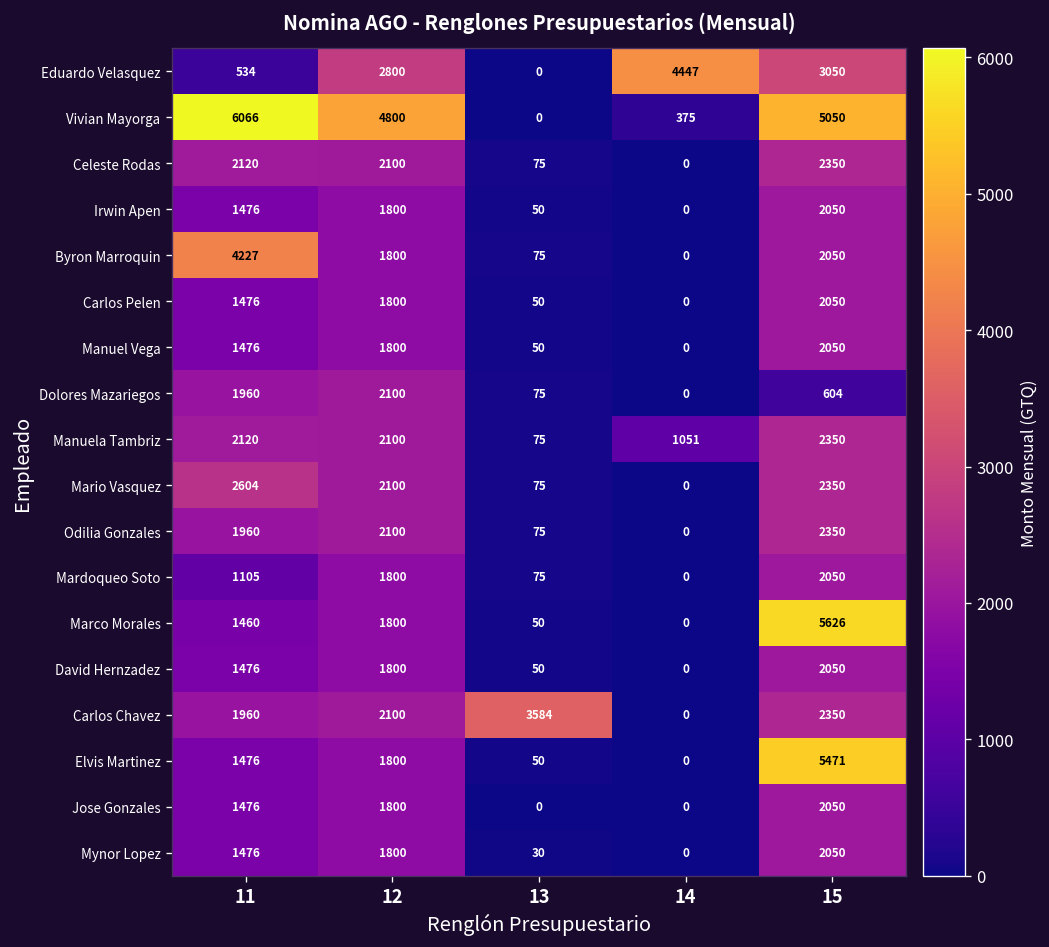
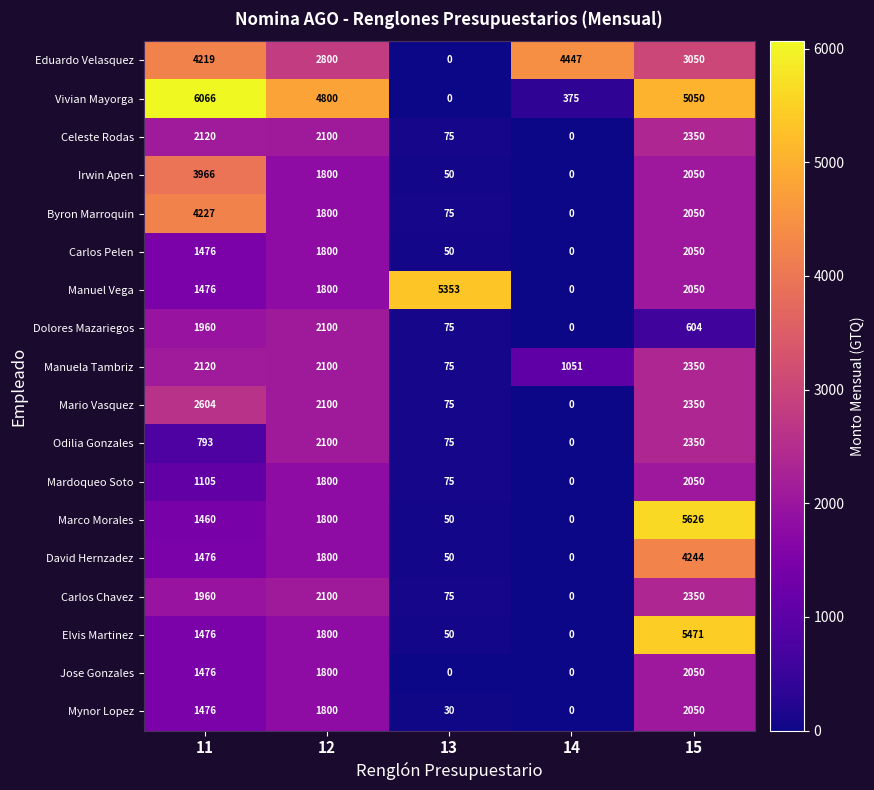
  {
    "Eduardo Velasquez": {
-     "11": 534,
+     "11": 4219,
      "12": 2800,
      "13": 0,
      "14": 4447,
      "15": 3050
    },
    "Vivian Mayorga": {
      "11": 6066,
      "12": 4800,
      "13": 0,
      "14": 375,
      "15": 5050
    },
    "Celeste Rodas": {
      "11": 2120,
      "12": 2100,
      "13": 75,
      "14": 0,
      "15": 2350
    },
    "Irwin Apen": {
-     "11": 1476,
+     "11": 3966,
      "12": 1800,
      "13": 50,
      "14": 0,
      "15": 2050
    },
    "Byron Marroquin": {
      "11": 4227,
      "12": 1800,
      "13": 75,
      "14": 0,
      "15": 2050
    },
    "Carlos Pelen": {
      "11": 1476,
      "12": 1800,
      "13": 50,
      "14": 0,
      "15": 2050
    },
    "Manuel Vega": {
      "11": 1476,
      "12": 1800,
-     "13": 50,
+     "13": 5353,
      "14": 0,
      "15": 2050
    },
    "Dolores Mazariegos": {
      "11": 1960,
      "12": 2100,
      "13": 75,
      "14": 0,
      "15": 604
    },
    "Manuela Tambriz": {
      "11": 2120,
      "12": 2100,
      "13": 75,
      "14": 1051,
      "15": 2350
    },
    "Mario Vasquez": {
      "11": 2604,
      "12": 2100,
      "13": 75,
      "14": 0,
      "15": 2350
    },
    "Odilia Gonzales": {
-     "11": 1960,
+     "11": 793,
      "12": 2100,
      "13": 75,
      "14": 0,
      "15": 2350
    },
    "Mardoqueo Soto": {
      "11": 1105,
      "12": 1800,
      "13": 75,
      "14": 0,
      "15": 2050
    },
    "Marco Morales": {
      "11": 1460,
      "12": 1800,
      "13": 50,
      "14": 0,
      "15": 5626
    },
    "David Hernzadez": {
      "11": 1476,
      "12": 1800,
      "13": 50,
      "14": 0,
-     "15": 2050
+     "15": 4244
    },
    "Carlos Chavez": {
      "11": 1960,
      "12": 2100,
-     "13": 3584,
+     "13": 75,
      "14": 0,
      "15": 2350
    },
    "Elvis Martinez": {
      "11": 1476,
      "12": 1800,
      "13": 50,
      "14": 0,
      "15": 5471
    },
    "Jose Gonzales": {
      "11": 1476,
      "12": 1800,
      "13": 0,
      "14": 0,
      "15": 2050
    },
    "Mynor Lopez": {
      "11": 1476,
      "12": 1800,
      "13": 30,
      "14": 0,
      "15": 2050
    }
  }
